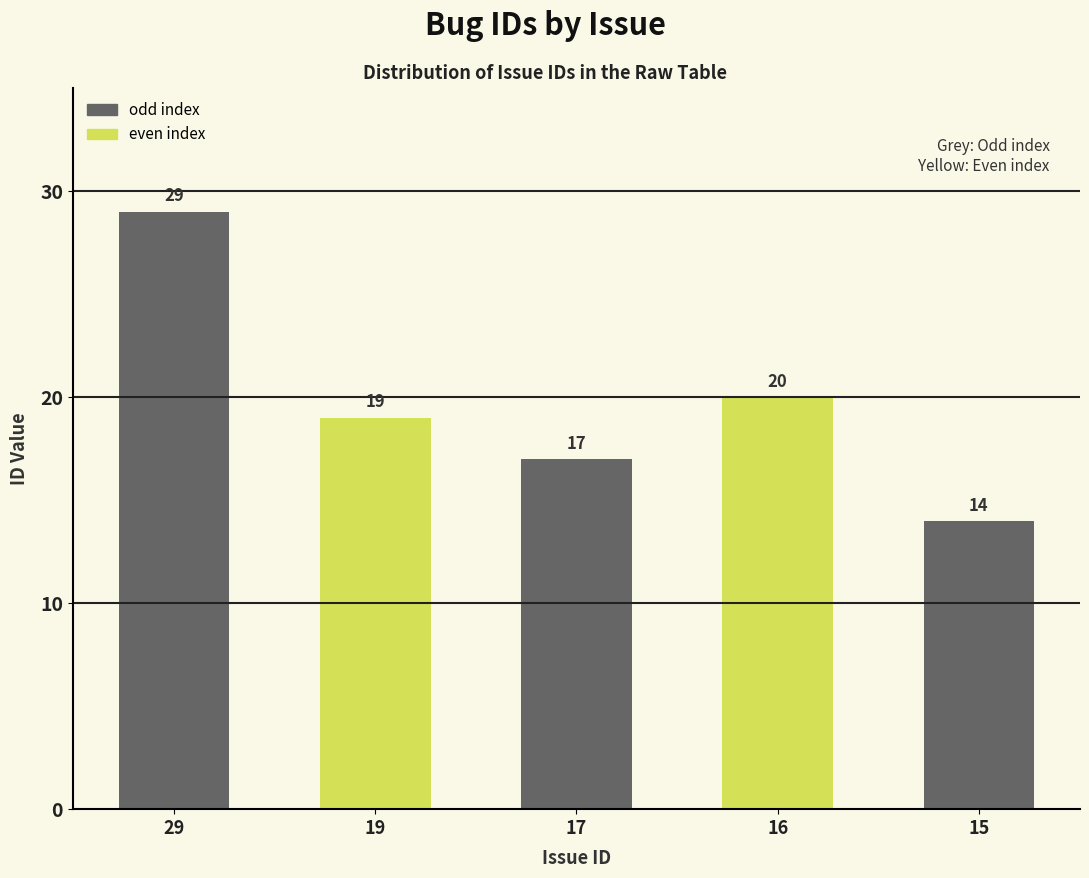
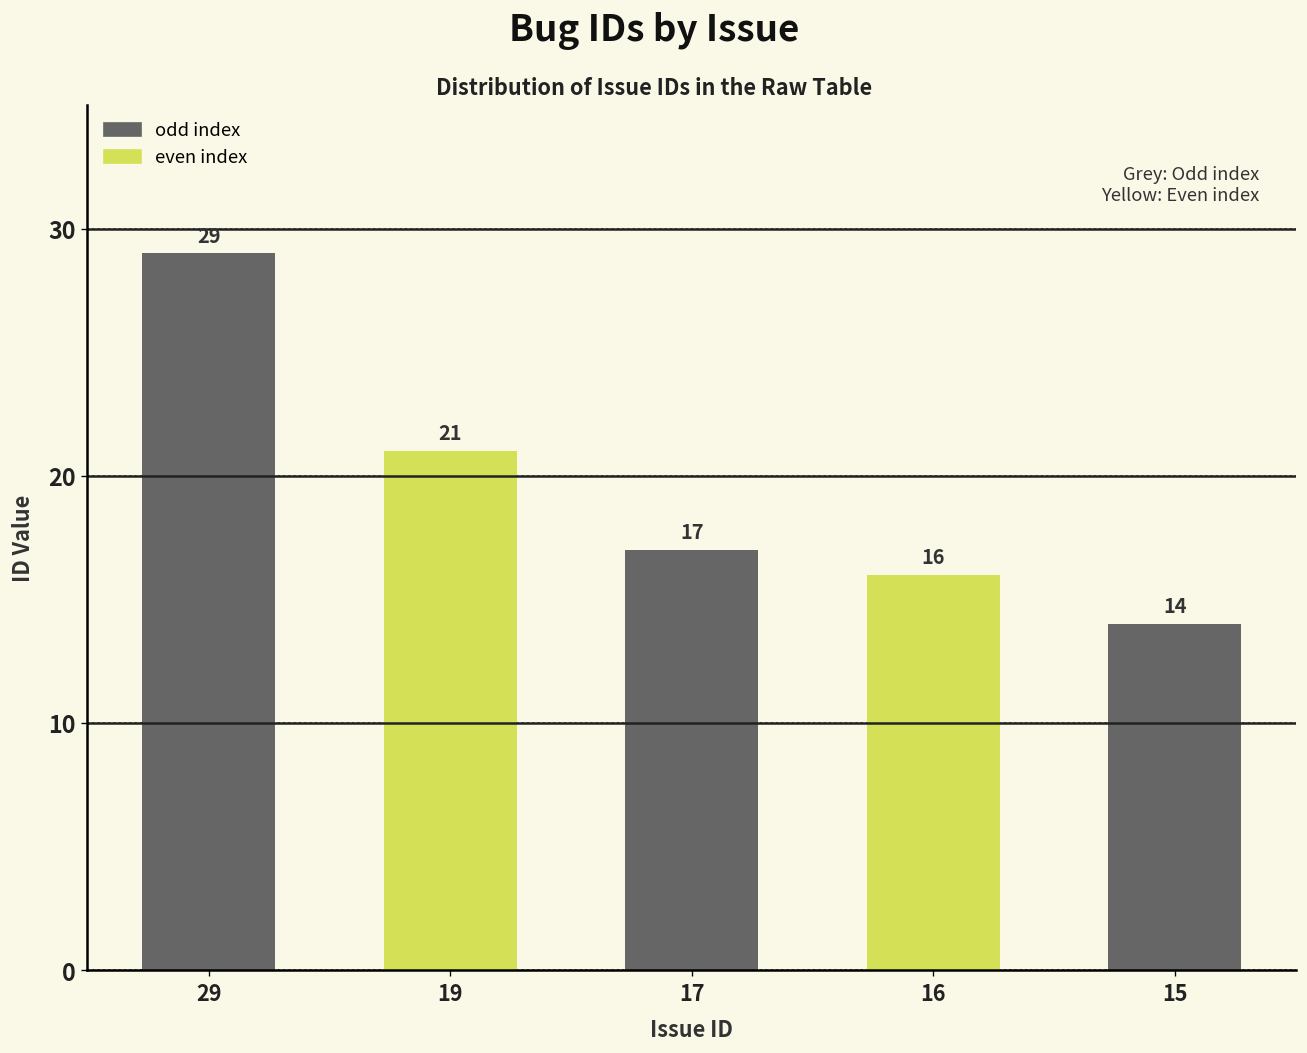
  {
    "odd index": {
      "29": 29,
      "17": 17,
      "15": 14
    },
    "even index": {
-     "19": 19,
-     "16": 20
+     "19": 21,
+     "16": 16
    }
  }
